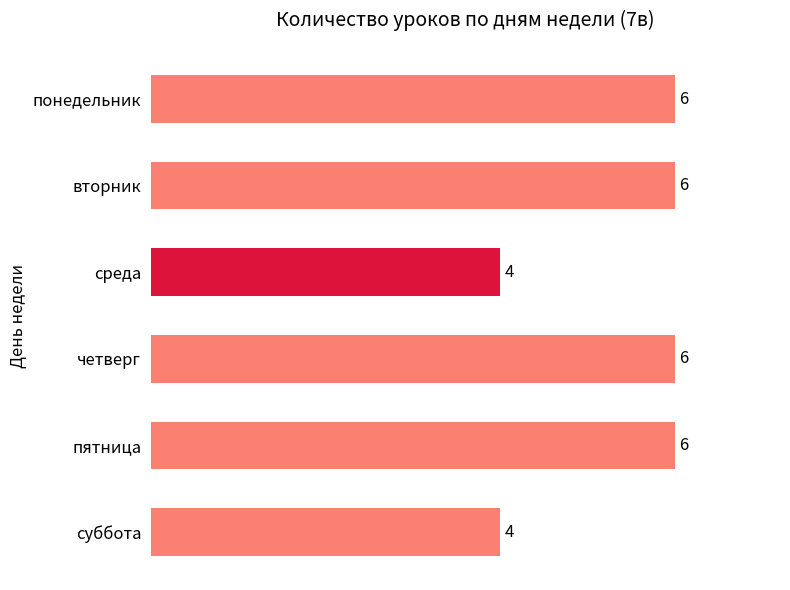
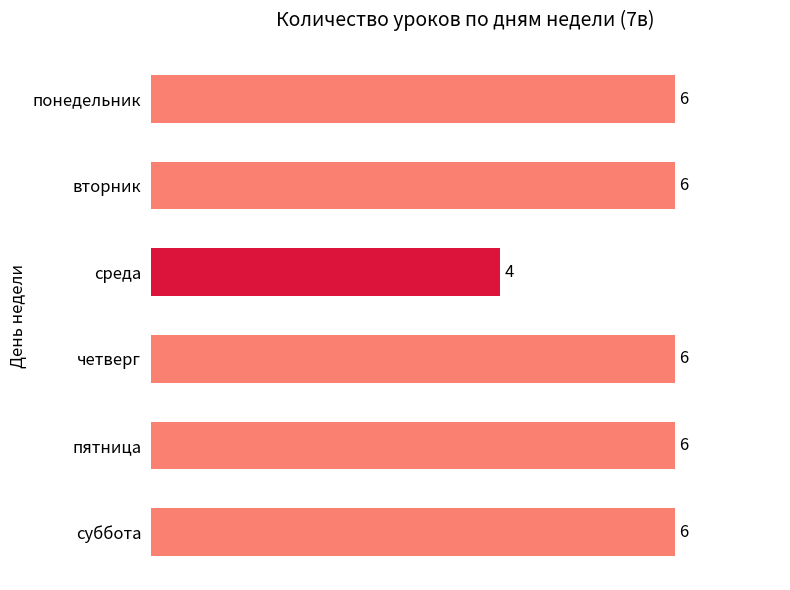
  {
    "понедельник": 6,
    "вторник": 6,
    "среда": 4,
    "четверг": 6,
    "пятница": 6,
-   "суббота": 4
+   "суббота": 6
  }
